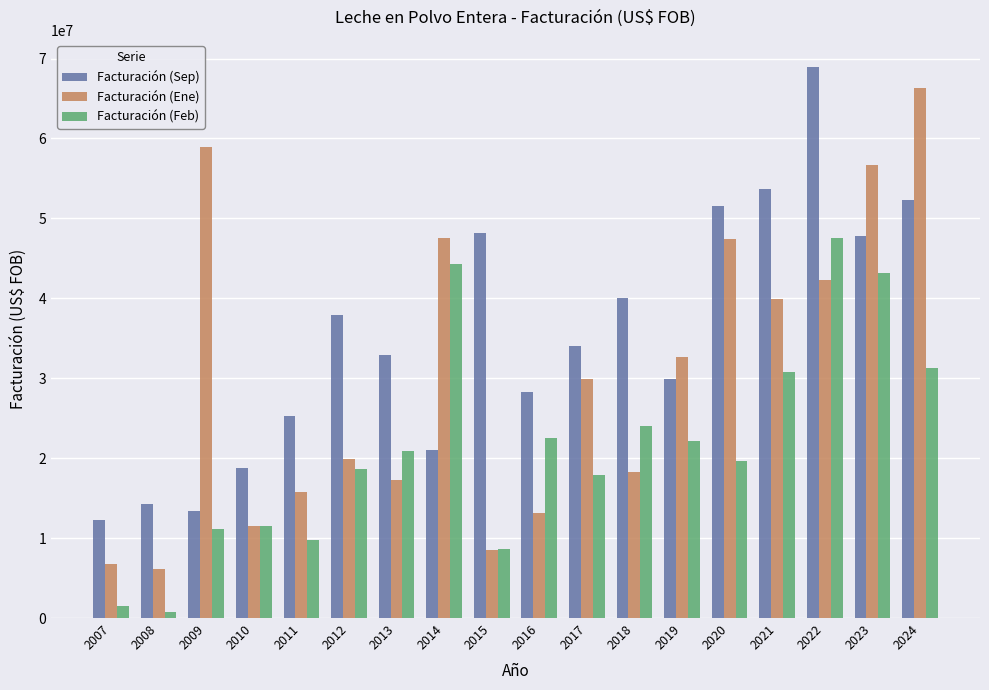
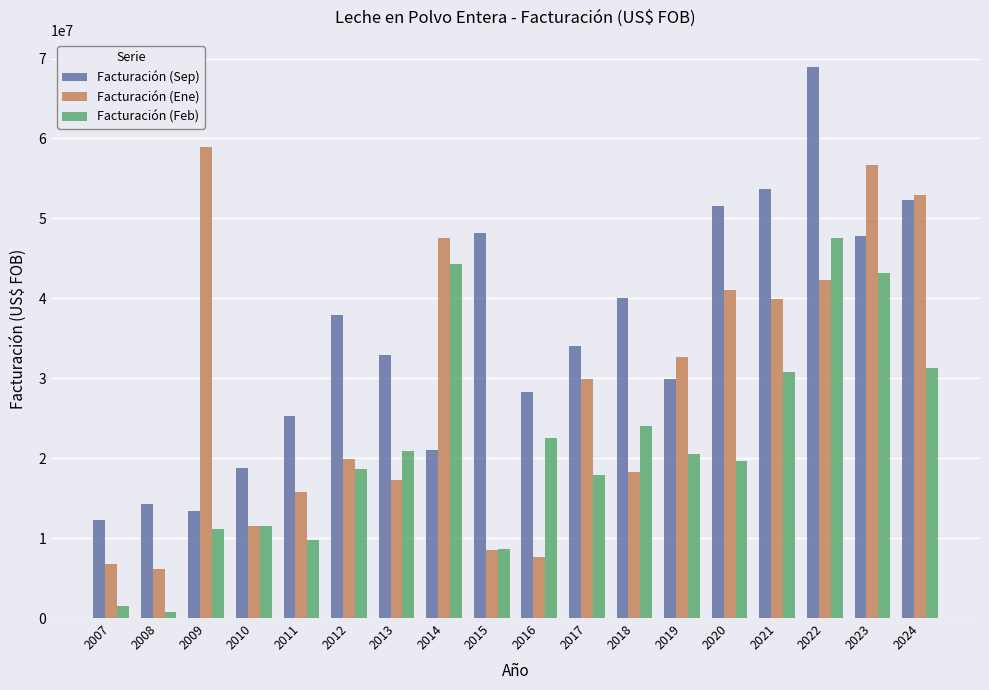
  {
    "Facturación (Sep)": {
      "2007": 12000000,
      "2008": 14000000,
      "2009": 13000000,
      "2010": 19000000,
      "2011": 25000000,
      "2012": 38000000,
      "2013": 33000000,
      "2014": 21000000,
      "2015": 48000000,
      "2016": 28000000,
      "2017": 34000000,
      "2018": 40000000,
      "2019": 30000000,
      "2020": 52000000,
      "2021": 54000000,
      "2022": 69000000,
      "2023": 48000000,
      "2024": 52000000
    },
    "Facturación (Ene)": {
      "2007": 7000000,
      "2008": 6000000,
      "2009": 59000000,
      "2010": 11000000,
      "2011": 16000000,
      "2012": 20000000,
      "2013": 17000000,
      "2014": 48000000,
      "2015": 8000000,
-     "2016": 13000000,
+     "2016": 8000000,
      "2017": 30000000,
      "2018": 18000000,
      "2019": 33000000,
-     "2020": 47000000,
+     "2020": 41000000,
      "2021": 40000000,
      "2022": 42000000,
      "2023": 57000000,
-     "2024": 66000000
+     "2024": 53000000
    },
    "Facturación (Feb)": {
      "2007": 1000000,
      "2008": 1000000,
      "2009": 11000000,
      "2010": 12000000,
      "2011": 10000000,
      "2012": 19000000,
      "2013": 21000000,
      "2014": 44000000,
      "2015": 9000000,
      "2016": 23000000,
      "2017": 18000000,
      "2018": 24000000,
-     "2019": 22000000,
+     "2019": 20000000,
      "2020": 20000000,
      "2021": 31000000,
      "2022": 48000000,
      "2023": 43000000,
      "2024": 31000000
    }
  }
